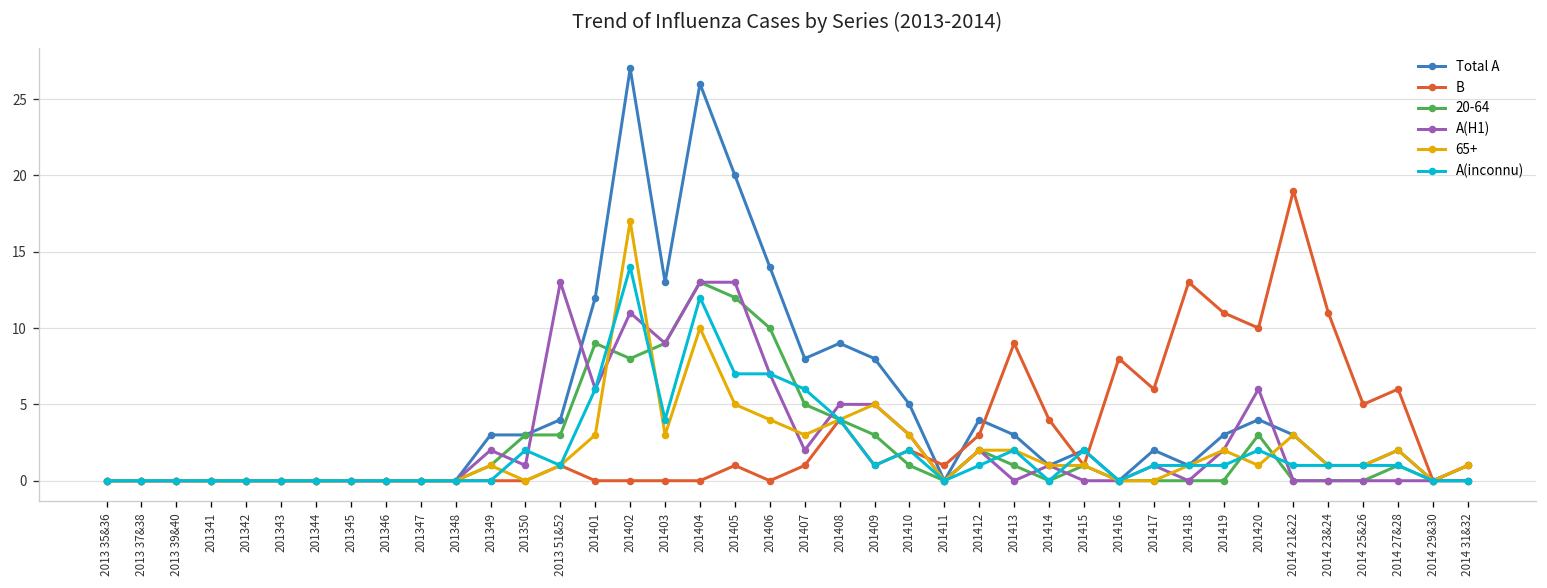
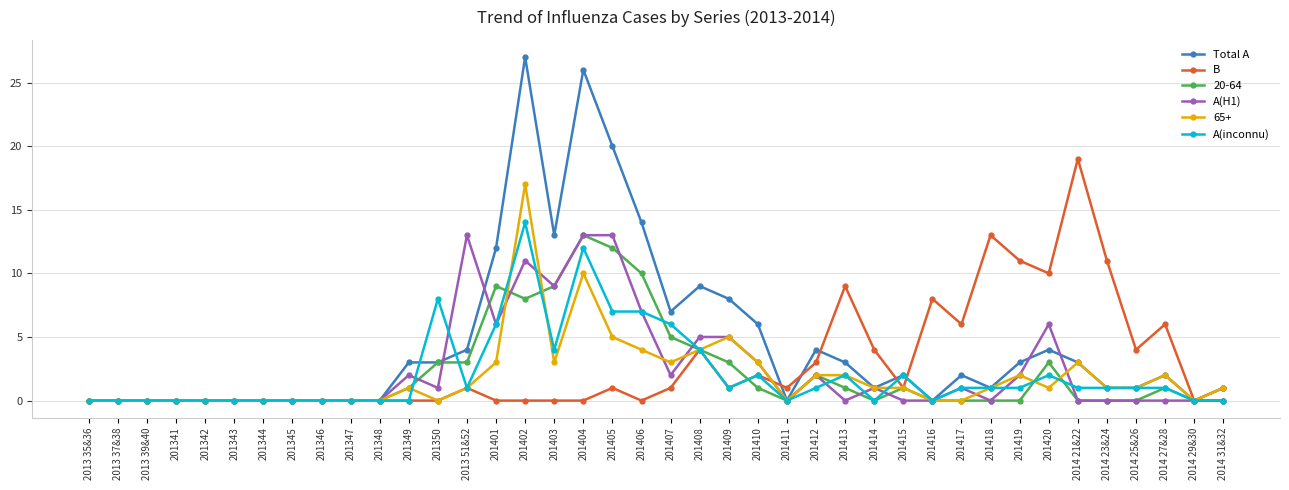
  {
    "Total A": {
      "201349": 3,
      "2013 51&52": 4,
      "201401": 12,
      "201402": 27,
      "201403": 13,
      "201404": 26,
      "201405": 20,
      "201406": 14,
-     "201407": 8,
+     "201407": 7,
      "201408": 9,
      "201409": 8,
-     "201410": 5,
+     "201410": 6,
      "201412": 4,
      "201413": 3,
      "201417": 2,
      "201419": 3,
      "201420": 4
    },
    "B": {
      "201401": 0,
      "201402": 0,
      "201403": 0,
      "201404": 0,
      "201405": 1,
      "201406": 0,
      "201407": 1,
      "201411": 1,
      "201412": 3,
      "201413": 9,
      "201414": 4,
      "201416": 8,
      "201417": 6,
      "201418": 13,
      "201419": 11,
      "201420": 10,
      "2014 21&22": 19,
      "2014 23&24": 11,
-     "2014 25&26": 5,
+     "2014 25&26": 4,
      "2014 27&28": 6
    },
    "20-64": {
      "2013 51&52": 3,
      "201401": 9,
      "201402": 8,
      "201405": 12,
      "201406": 10,
      "201407": 5,
      "201409": 3,
      "201410": 1,
      "201413": 1,
      "201419": 0,
      "201420": 3
    },
    "A(H1)": {
      "201349": 2,
      "201350": 1,
      "2013 51&52": 13,
      "201402": 11,
      "201405": 13,
      "201407": 2,
      "201408": 5,
      "201413": 0,
      "201415": 0,
      "201420": 6,
      "2014 27&28": 0
    },
    "65+": {
      "201401": 3,
      "201402": 17,
      "201403": 3,
      "201404": 10,
      "201405": 5,
      "201406": 4,
      "201407": 3,
      "201420": 1
    },
    "A(inconnu)": {
-     "201350": 2,
+     "201350": 8,
      "201402": 14,
      "201403": 4,
      "201404": 12,
      "201405": 7,
      "201407": 6,
      "201412": 1,
      "201419": 1,
      "201420": 2,
      "2014 21&22": 1
    }
  }
